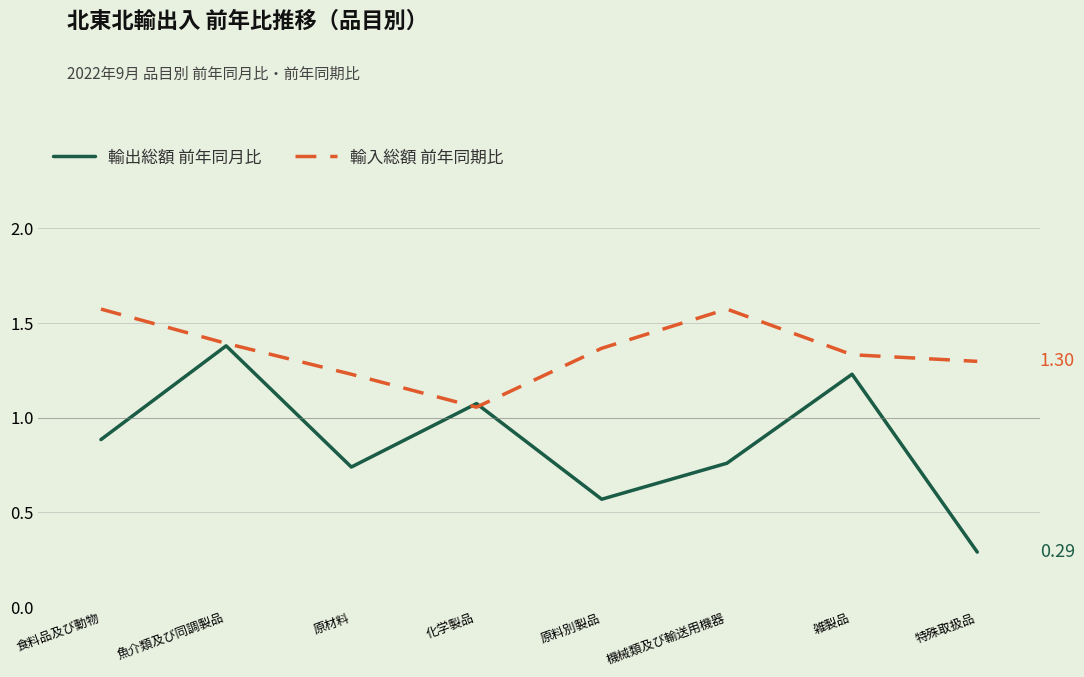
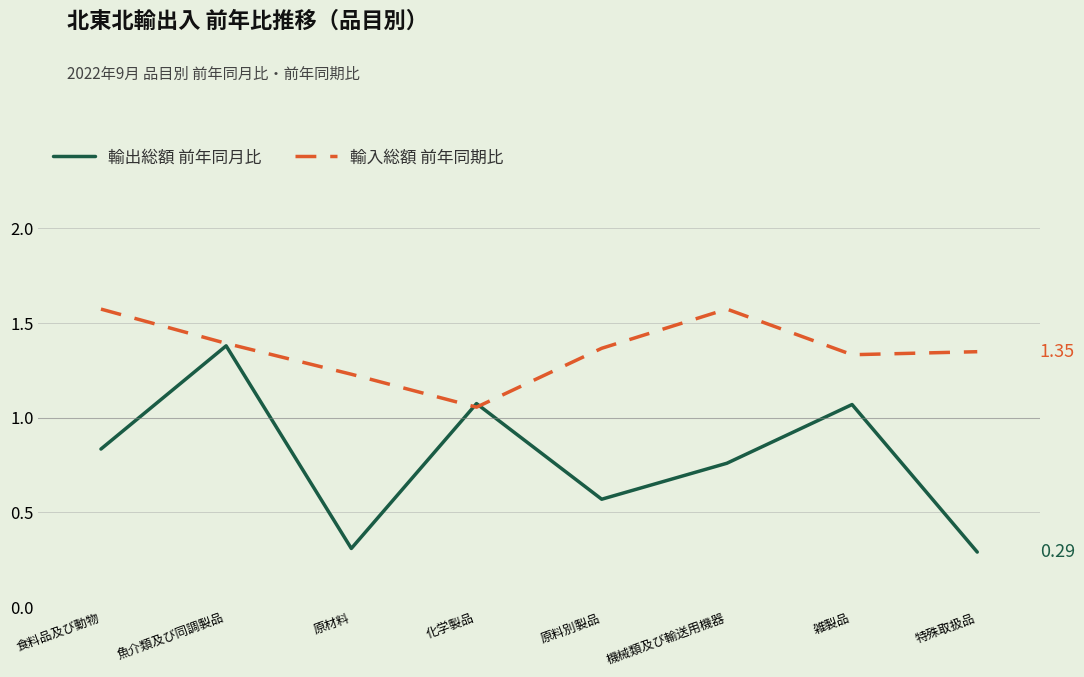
  {
    "輸出総額 前年同月比": {
-     "食料品及び動物": 0.89,
-     "原材料": 0.74,
+     "食料品及び動物": 0.84,
+     "原材料": 0.31,
      "化学製品": 1.08,
      "原料別製品": 0.57,
      "機械類及び輸送用機器": 0.76,
-     "雑製品": 1.23,
+     "雑製品": 1.07,
      "特殊取扱品": 0.29
    },
    "輸入総額 前年同期比": {
-     "特殊取扱品": 1.30
+     "特殊取扱品": 1.35
    }
  }
